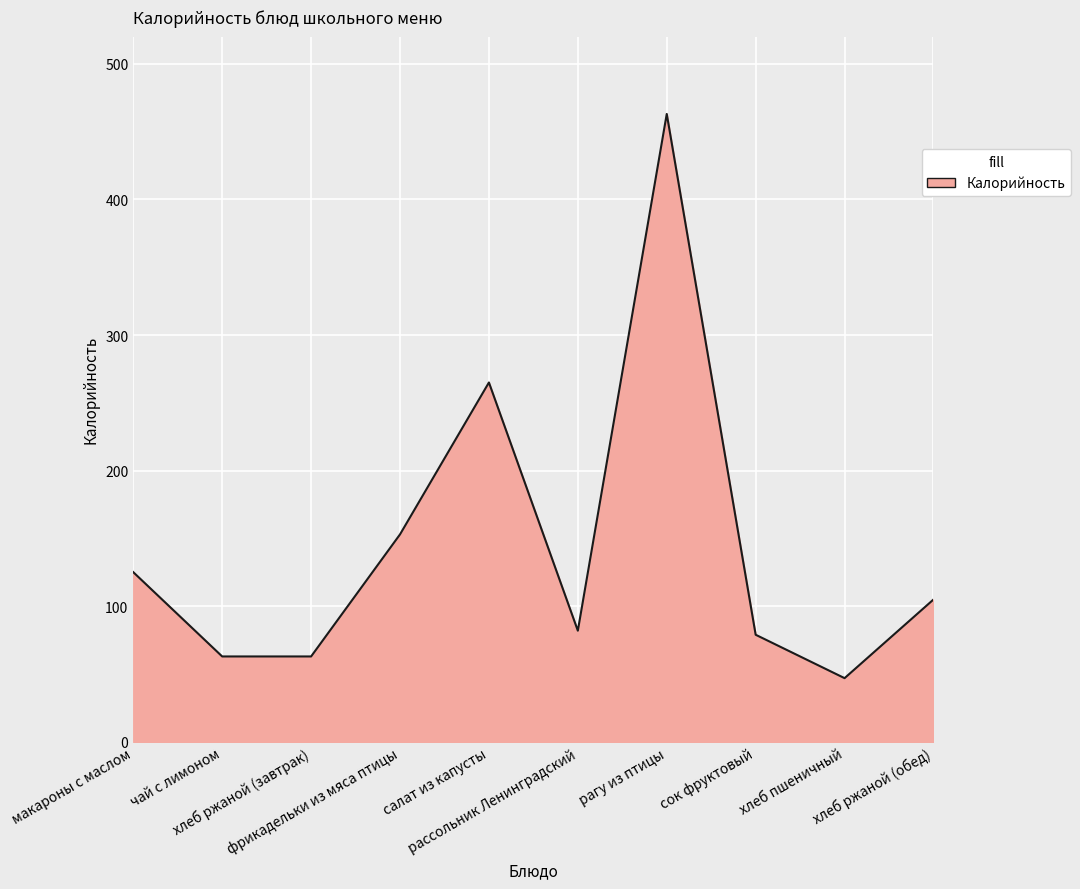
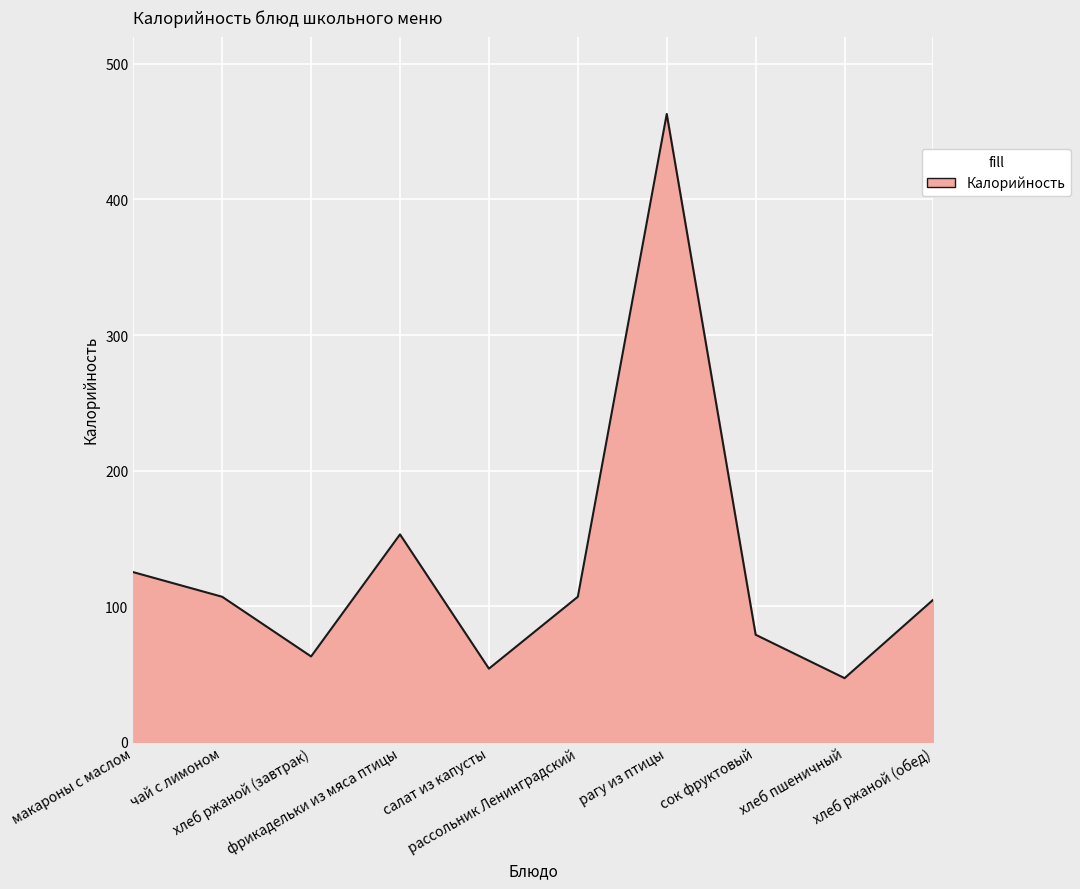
  {
    "макароны с маслом": 125,
-   "чай с лимоном": 63,
+   "чай с лимоном": 107,
    "хлеб ржаной (завтрак)": 63,
    "фрикадельки из мяса птицы": 153,
-   "салат из капусты": 265,
-   "рассольник Ленинградский": 82,
+   "салат из капусты": 54,
+   "рассольник Ленинградский": 107,
    "рагу из птицы": 463,
    "сок фруктовый": 79,
    "хлеб пшеничный": 47,
    "хлеб ржаной (обед)": 105
  }
